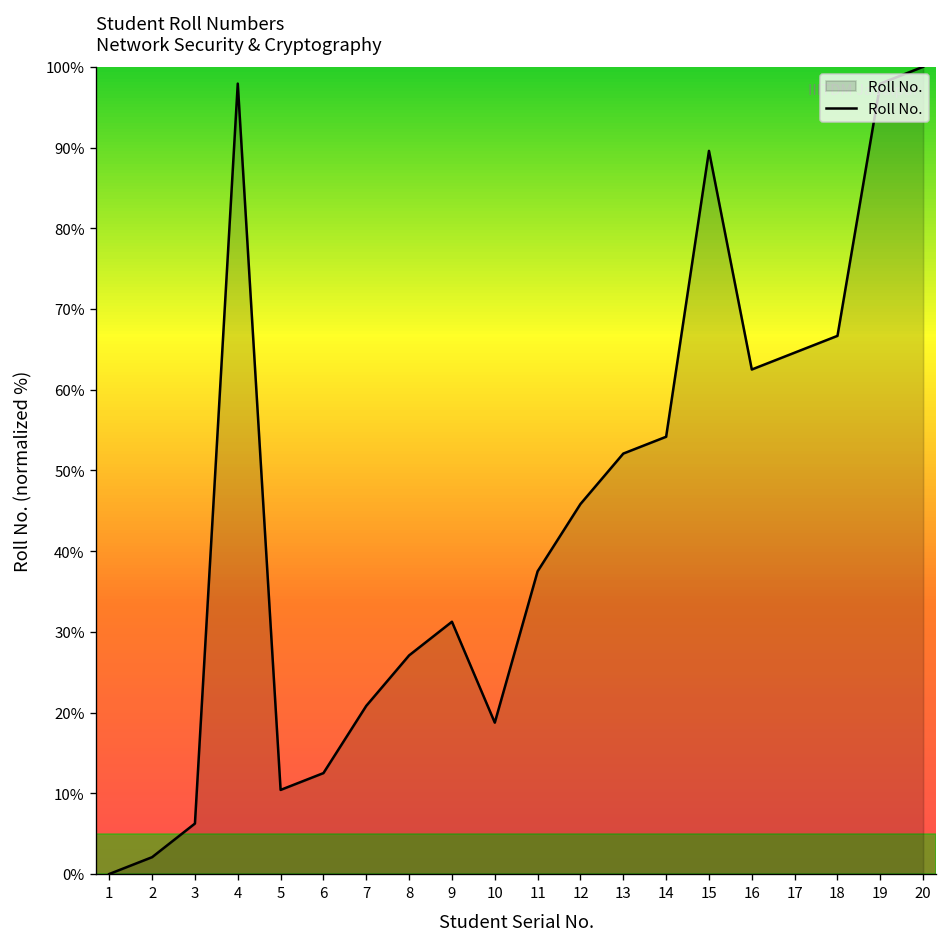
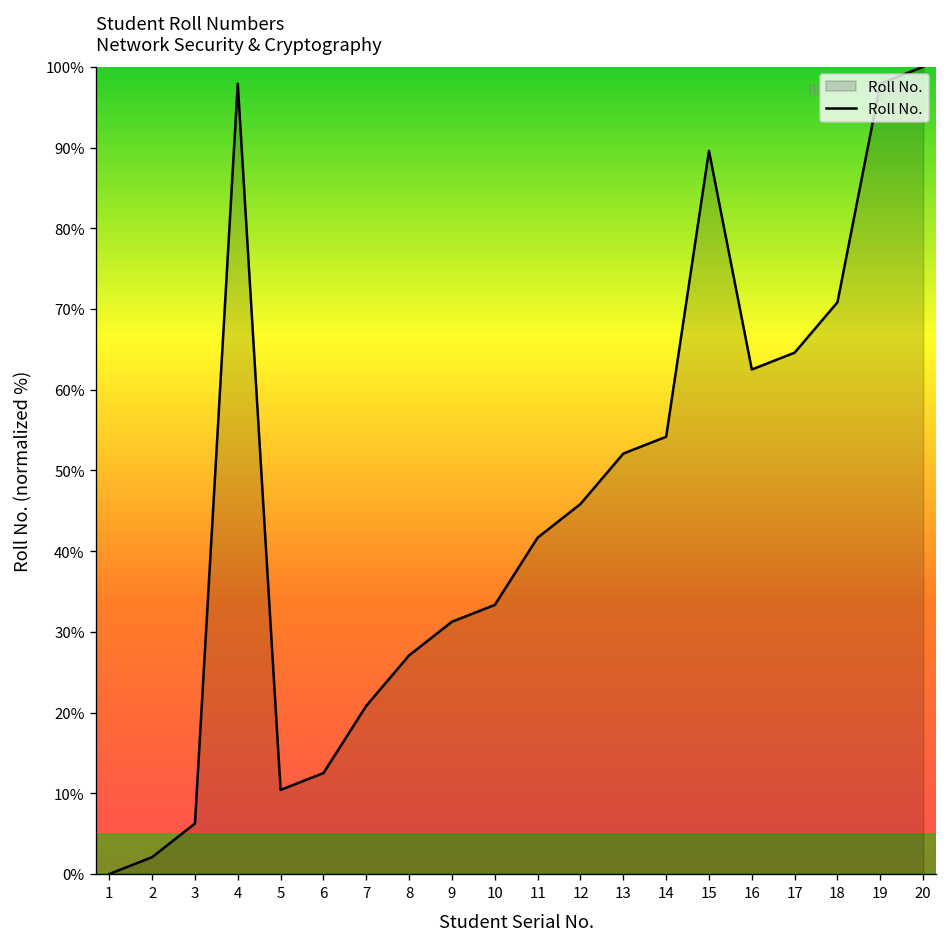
  {
    "3": "6%",
    "4": "98%",
    "5": "10%",
    "6": "13%",
    "7": "21%",
    "8": "27%",
    "9": "31%",
-   "10": "19%",
-   "11": "38%",
+   "10": "33%",
+   "11": "42%",
    "12": "46%",
    "13": "52%",
    "14": "54%",
    "15": "90%",
    "16": "63%",
    "17": "65%",
-   "18": "67%",
+   "18": "71%",
    "20": "100%"
  }
